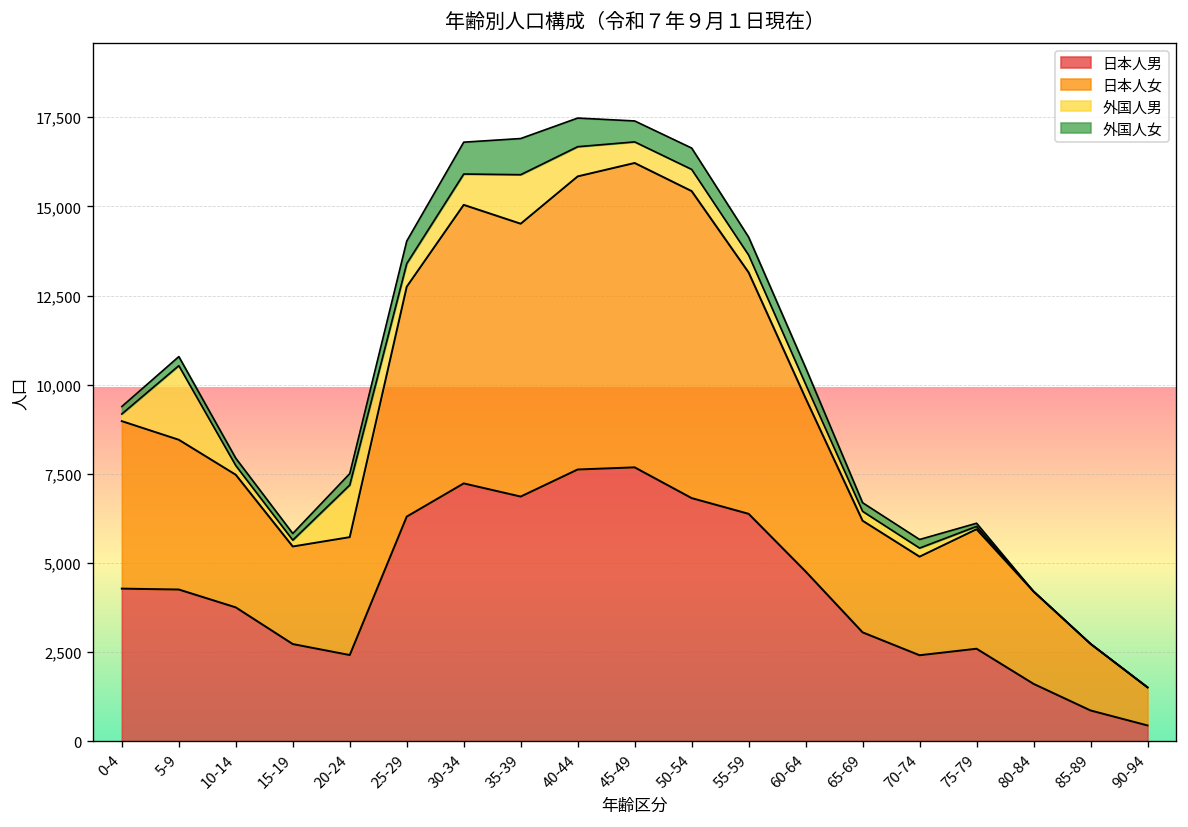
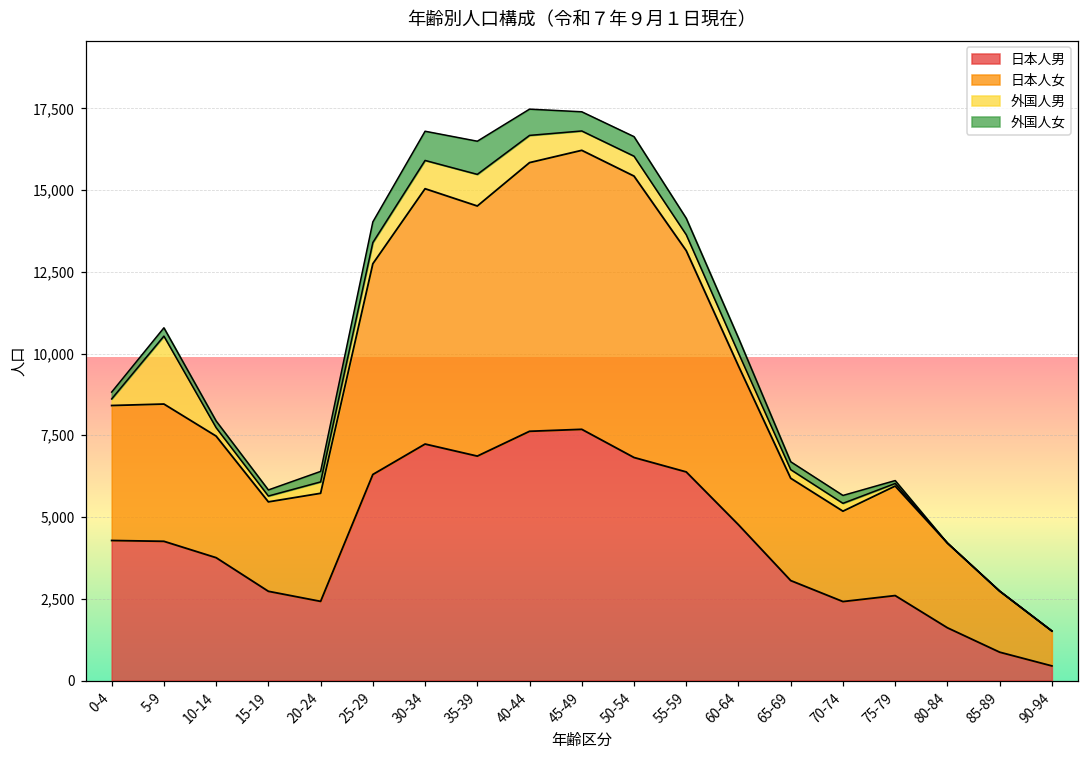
  {
    "日本人男": {
      "0-4": "4,300",
      "5-9": "4,300",
      "10-14": "3,800",
      "15-19": "2,700",
      "20-24": "2,400",
      "25-29": "6,300",
      "30-34": "7,200",
      "35-39": "6,900",
      "40-44": "7,600",
      "45-49": "7,700",
      "50-54": "6,800",
      "55-59": "6,400",
      "60-64": "4,800",
      "65-69": "3,100",
      "70-74": "2,400",
      "75-79": "2,600",
      "80-84": "1,600",
      "85-89": "900",
      "90-94": "400"
    },
    "日本人女": {
-     "0-4": "4,700",
+     "0-4": "4,100",
      "5-9": "4,200",
      "10-14": "3,700",
      "15-19": "2,700",
      "20-24": "3,300",
      "25-29": "6,400",
      "30-34": "7,800",
      "35-39": "7,600",
      "40-44": "8,200",
      "45-49": "8,500",
      "50-54": "8,600",
      "55-59": "6,800",
      "60-64": "4,900",
      "65-69": "3,100",
      "70-74": "2,800"
    },
    "外国人男": {
      "0-4": "200",
      "5-9": "2,100",
      "10-14": "300",
      "15-19": "200",
-     "20-24": "1,500",
+     "20-24": "300",
      "25-29": "600",
      "30-34": "900",
-     "35-39": "1,400",
+     "35-39": "1,000",
      "40-44": "800",
      "45-49": "600",
      "50-54": "600",
      "55-59": "500",
      "60-64": "400",
      "65-69": "300",
      "70-74": "200"
    },
    "外国人女": {
      "0-4": "200",
      "5-9": "300",
      "10-14": "200",
      "15-19": "200",
      "20-24": "300",
      "25-29": "600",
      "30-34": "900",
      "35-39": "1,000",
      "40-44": "800",
      "45-49": "600",
      "50-54": "600",
      "55-59": "500",
      "60-64": "500",
      "65-69": "200",
      "70-74": "200",
      "75-79": "100"
    }
  }
